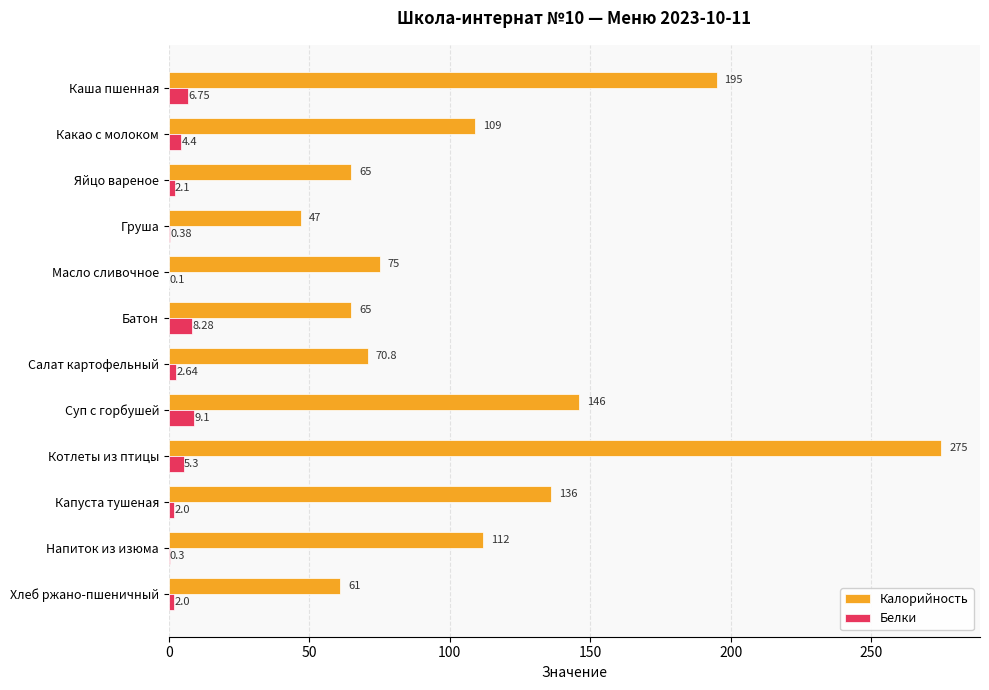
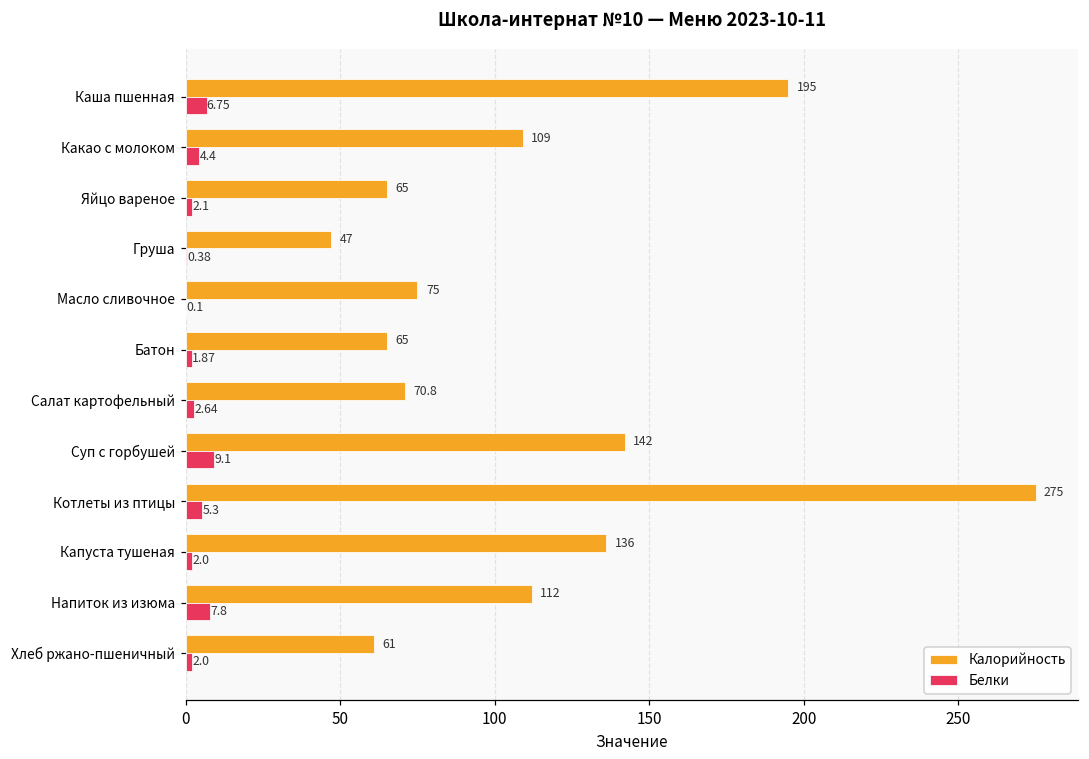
  {
    "Калорийность": {
      "Каша пшенная": 195,
      "Какао с молоком": 109,
      "Яйцо вареное": 65,
      "Груша": 47,
      "Масло сливочное": 75,
      "Батон": 65,
      "Салат картофельный": 70.8,
-     "Суп с горбушей": 146,
+     "Суп с горбушей": 142,
      "Котлеты из птицы": 275,
      "Капуста тушеная": 136,
      "Напиток из изюма": 112,
      "Хлеб ржано-пшеничный": 61
    },
    "Белки": {
      "Каша пшенная": 6.75,
      "Какао с молоком": 4.4,
      "Яйцо вареное": 2.1,
      "Груша": 0.38,
      "Масло сливочное": 0.1,
-     "Батон": 8.28,
+     "Батон": 1.87,
      "Салат картофельный": 2.64,
      "Суп с горбушей": 9.1,
      "Котлеты из птицы": 5.3,
      "Капуста тушеная": 2.0,
-     "Напиток из изюма": 0.3,
+     "Напиток из изюма": 7.8,
      "Хлеб ржано-пшеничный": 2.0
    }
  }
